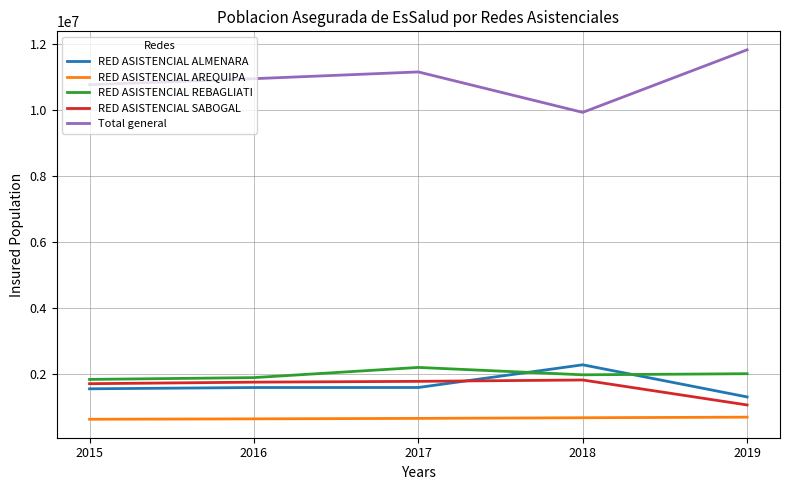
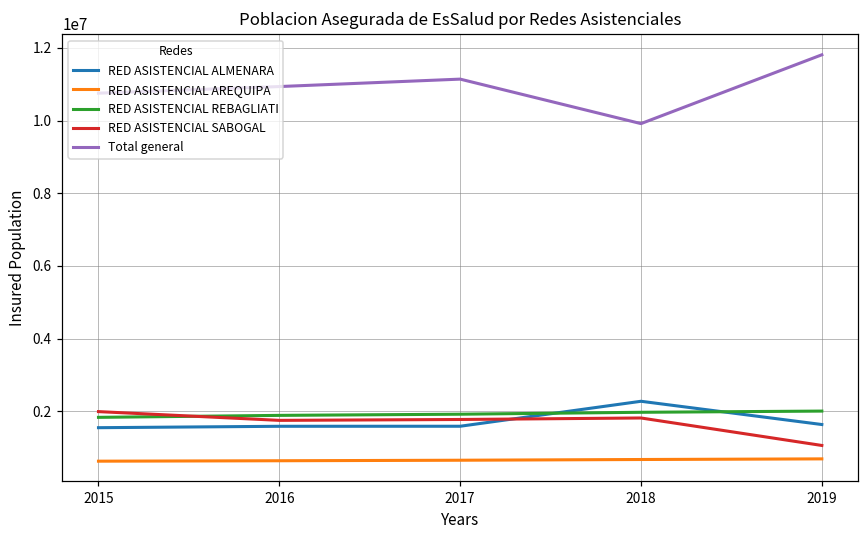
  {
    "RED ASISTENCIAL ALMENARA": {
      "2015": 1500000,
      "2016": 1600000,
      "2017": 1600000,
      "2018": 2300000,
-     "2019": 1300000
+     "2019": 1600000
    },
    "RED ASISTENCIAL AREQUIPA": {
      "2015": 600000,
      "2016": 600000,
      "2017": 700000,
      "2018": 700000,
      "2019": 700000
    },
    "RED ASISTENCIAL REBAGLIATI": {
      "2015": 1800000,
      "2016": 1900000,
-     "2017": 2200000,
+     "2017": 1900000,
      "2018": 2000000,
      "2019": 2000000
    },
    "RED ASISTENCIAL SABOGAL": {
-     "2015": 1700000,
+     "2015": 2000000,
      "2016": 1700000,
      "2017": 1800000,
      "2018": 1800000,
      "2019": 1100000
    },
    "Total general": {
      "2017": 11100000,
      "2018": 9900000,
      "2019": 11800000
    }
  }
